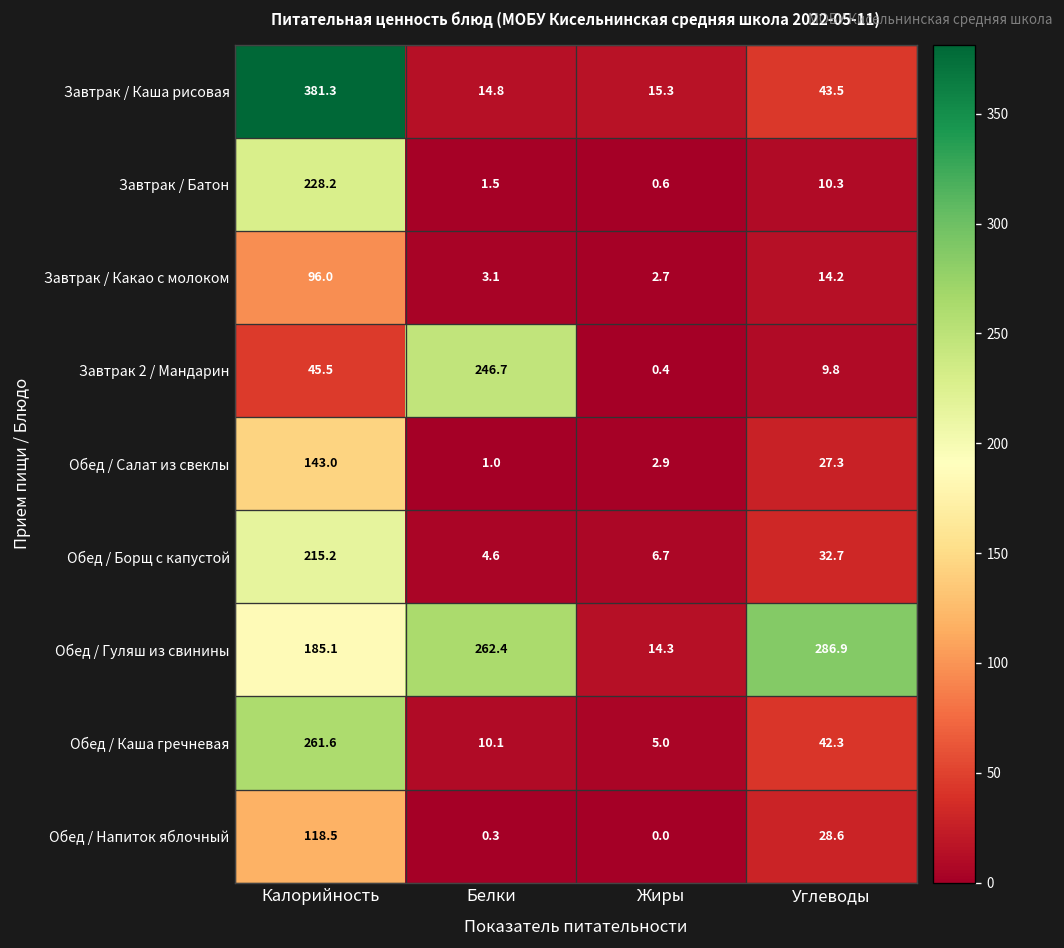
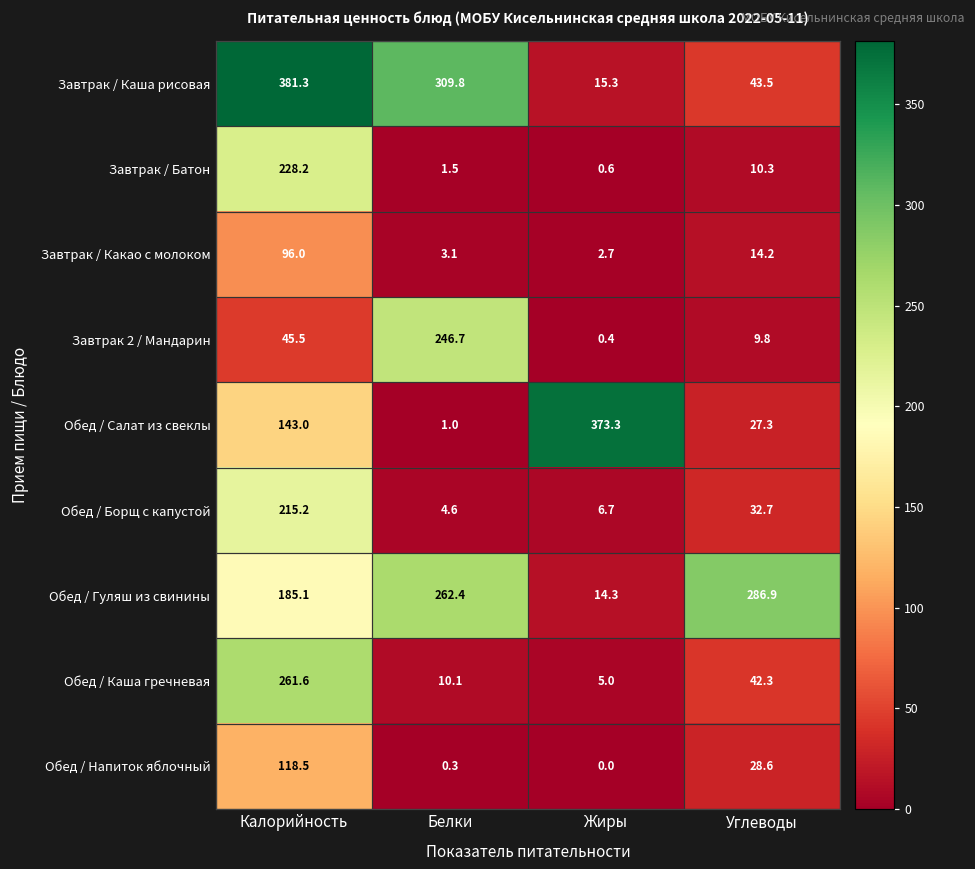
  {
    "Завтрак / Каша рисовая": {
      "Калорийность": 381.3,
-     "Белки": 14.8,
+     "Белки": 309.8,
      "Жиры": 15.3,
      "Углеводы": 43.5
    },
    "Завтрак / Батон": {
      "Калорийность": 228.2,
      "Белки": 1.5,
      "Жиры": 0.6,
      "Углеводы": 10.3
    },
    "Завтрак / Какао с молоком": {
      "Калорийность": 96.0,
      "Белки": 3.1,
      "Жиры": 2.7,
      "Углеводы": 14.2
    },
    "Завтрак 2 / Мандарин": {
      "Калорийность": 45.5,
      "Белки": 246.7,
      "Жиры": 0.4,
      "Углеводы": 9.8
    },
    "Обед / Салат из свеклы": {
      "Калорийность": 143.0,
      "Белки": 1.0,
-     "Жиры": 2.9,
+     "Жиры": 373.3,
      "Углеводы": 27.3
    },
    "Обед / Борщ с капустой": {
      "Калорийность": 215.2,
      "Белки": 4.6,
      "Жиры": 6.7,
      "Углеводы": 32.7
    },
    "Обед / Гуляш из свинины": {
      "Калорийность": 185.1,
      "Белки": 262.4,
      "Жиры": 14.3,
      "Углеводы": 286.9
    },
    "Обед / Каша гречневая": {
      "Калорийность": 261.6,
      "Белки": 10.1,
      "Жиры": 5.0,
      "Углеводы": 42.3
    },
    "Обед / Напиток яблочный": {
      "Калорийность": 118.5,
      "Белки": 0.3,
      "Жиры": 0.0,
      "Углеводы": 28.6
    }
  }
